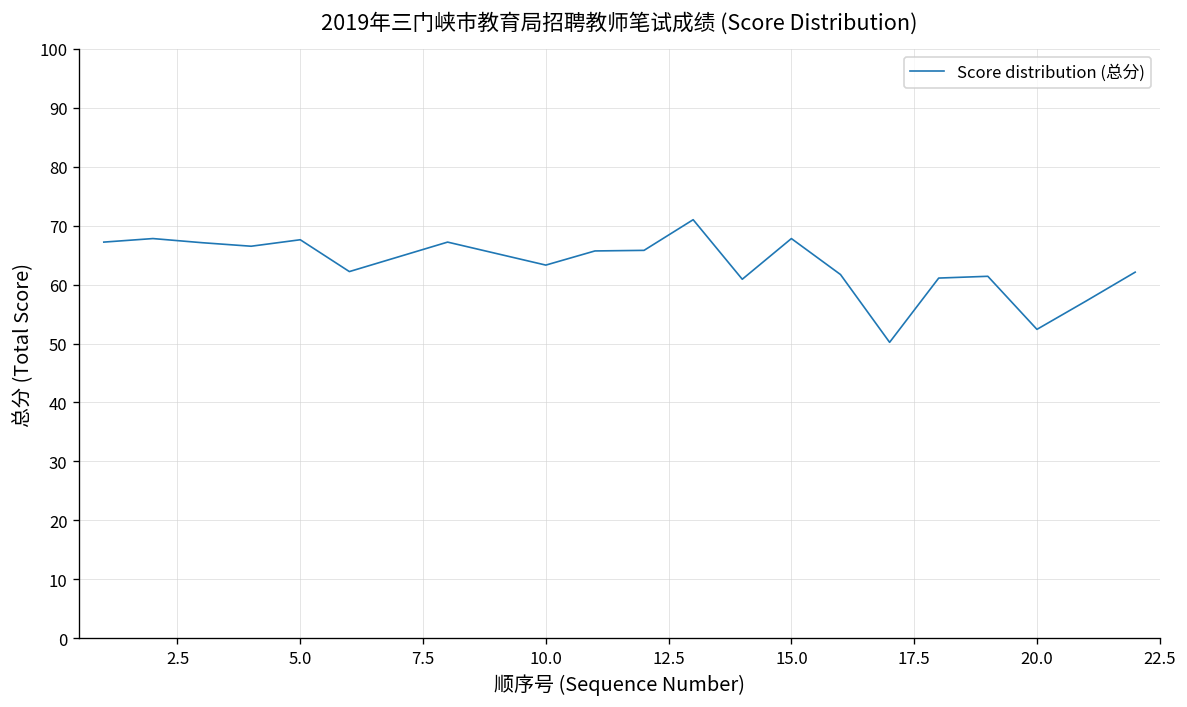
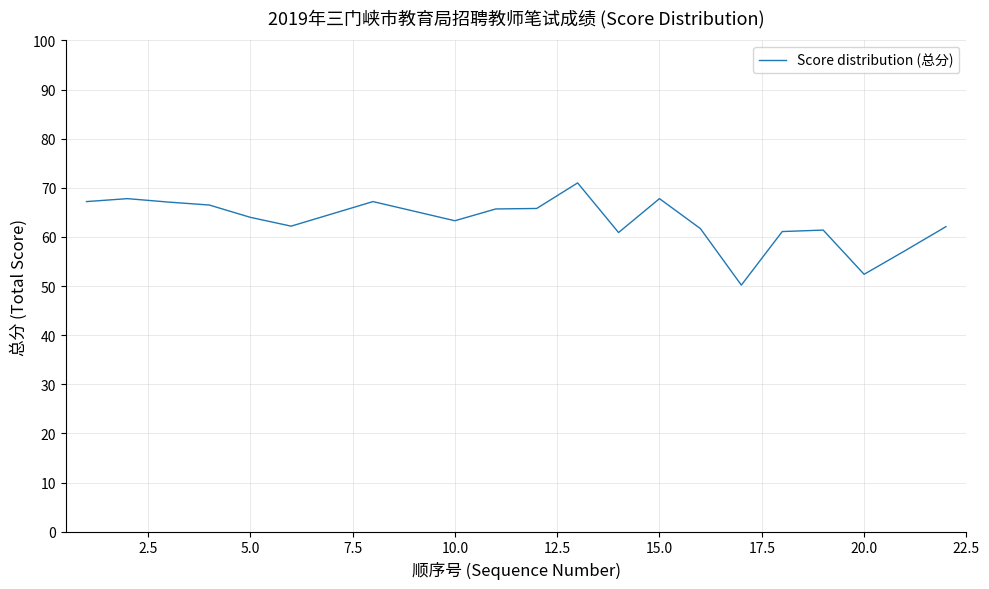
  {
-   "5.0": 68,
+   "5.0": 64,
    "10.0": 63,
    "15.0": 68,
    "20.0": 52
  }
